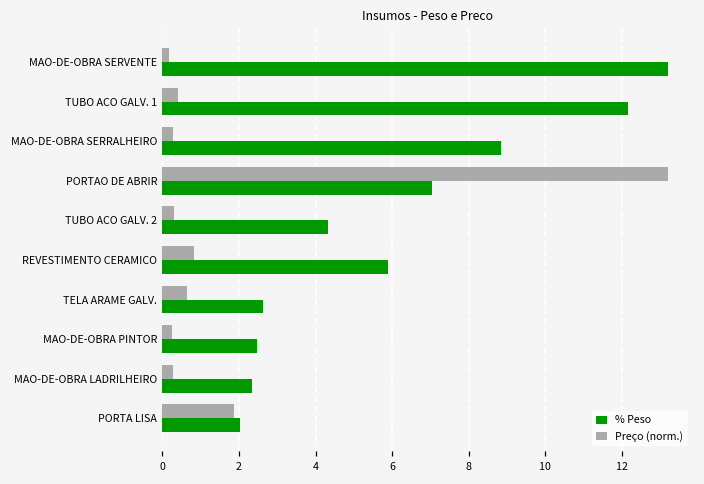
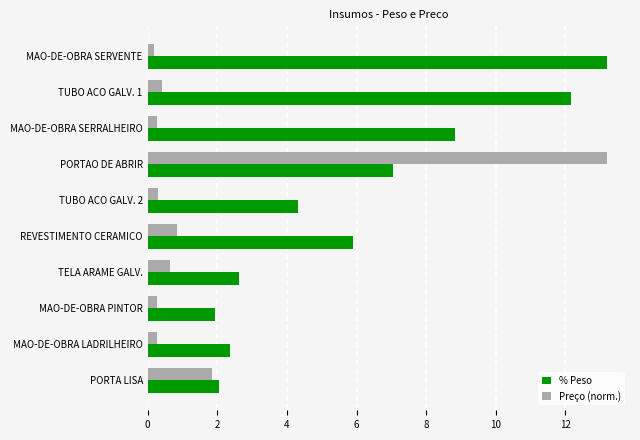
  {
    "% Peso": {
      "MAO-DE-OBRA SERVENTE": 13.2,
      "TUBO ACO GALV. 1": 12.2,
      "MAO-DE-OBRA SERRALHEIRO": 8.8,
      "PORTAO DE ABRIR": 7.0,
      "TUBO ACO GALV. 2": 4.3,
      "REVESTIMENTO CERAMICO": 5.9,
      "TELA ARAME GALV.": 2.6,
-     "MAO-DE-OBRA PINTOR": 2.5,
+     "MAO-DE-OBRA PINTOR": 1.9,
      "MAO-DE-OBRA LADRILHEIRO": 2.4,
      "PORTA LISA": 2.0
    },
    "Preço (norm.)": {
      "MAO-DE-OBRA SERVENTE": 0.2,
      "TUBO ACO GALV. 1": 0.4,
      "MAO-DE-OBRA SERRALHEIRO": 0.3,
      "PORTAO DE ABRIR": 13.2,
      "TUBO ACO GALV. 2": 0.3,
      "REVESTIMENTO CERAMICO": 0.8,
      "TELA ARAME GALV.": 0.6,
      "MAO-DE-OBRA PINTOR": 0.3,
      "MAO-DE-OBRA LADRILHEIRO": 0.3,
      "PORTA LISA": 1.9
    }
  }
